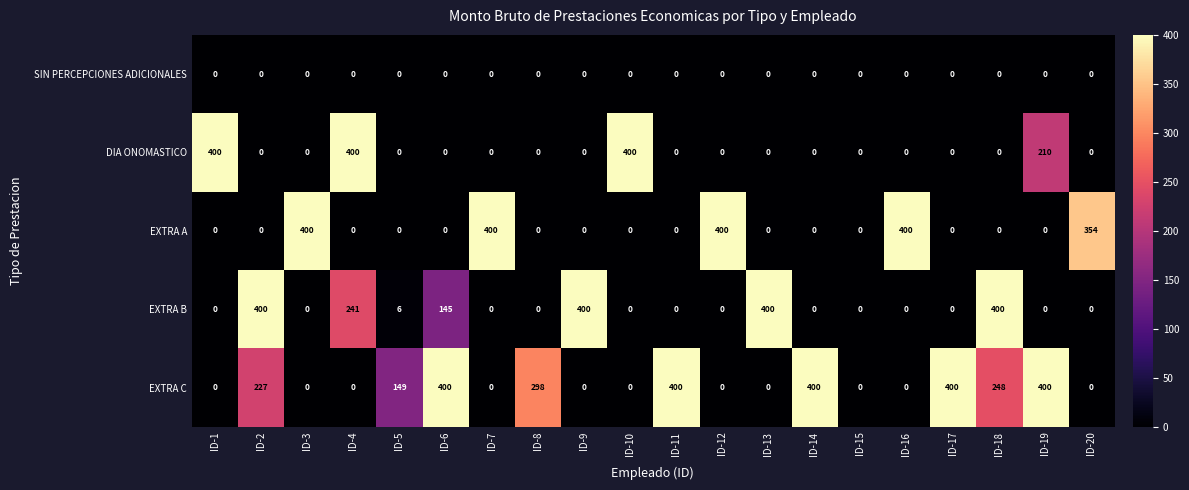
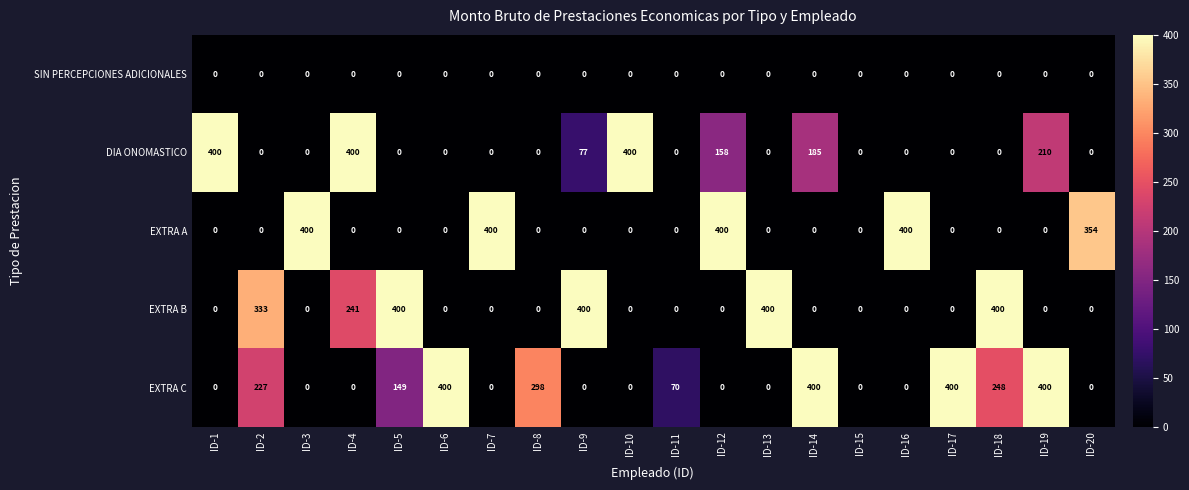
  {
    "SIN PERCEPCIONES ADICIONALES": {
      "ID-1": 0,
      "ID-2": 0,
      "ID-3": 0,
      "ID-4": 0,
      "ID-5": 0,
      "ID-6": 0,
      "ID-7": 0,
      "ID-8": 0,
      "ID-9": 0,
      "ID-10": 0,
      "ID-11": 0,
      "ID-12": 0,
      "ID-13": 0,
      "ID-14": 0,
      "ID-15": 0,
      "ID-16": 0,
      "ID-17": 0,
      "ID-18": 0,
      "ID-19": 0,
      "ID-20": 0
    },
    "DIA ONOMASTICO": {
      "ID-1": 400,
      "ID-2": 0,
      "ID-3": 0,
      "ID-4": 400,
      "ID-5": 0,
      "ID-6": 0,
      "ID-7": 0,
      "ID-8": 0,
-     "ID-9": 0,
+     "ID-9": 77,
      "ID-10": 400,
      "ID-11": 0,
-     "ID-12": 0,
+     "ID-12": 158,
      "ID-13": 0,
-     "ID-14": 0,
+     "ID-14": 185,
      "ID-15": 0,
      "ID-16": 0,
      "ID-17": 0,
      "ID-18": 0,
      "ID-19": 210,
      "ID-20": 0
    },
    "EXTRA A": {
      "ID-1": 0,
      "ID-2": 0,
      "ID-3": 400,
      "ID-4": 0,
      "ID-5": 0,
      "ID-6": 0,
      "ID-7": 400,
      "ID-8": 0,
      "ID-9": 0,
      "ID-10": 0,
      "ID-11": 0,
      "ID-12": 400,
      "ID-13": 0,
      "ID-14": 0,
      "ID-15": 0,
      "ID-16": 400,
      "ID-17": 0,
      "ID-18": 0,
      "ID-19": 0,
      "ID-20": 354
    },
    "EXTRA B": {
      "ID-1": 0,
-     "ID-2": 400,
+     "ID-2": 333,
      "ID-3": 0,
      "ID-4": 241,
-     "ID-5": 6,
-     "ID-6": 145,
+     "ID-5": 400,
+     "ID-6": 0,
      "ID-7": 0,
      "ID-8": 0,
      "ID-9": 400,
      "ID-10": 0,
      "ID-11": 0,
      "ID-12": 0,
      "ID-13": 400,
      "ID-14": 0,
      "ID-15": 0,
      "ID-16": 0,
      "ID-17": 0,
      "ID-18": 400,
      "ID-19": 0,
      "ID-20": 0
    },
    "EXTRA C": {
      "ID-1": 0,
      "ID-2": 227,
      "ID-3": 0,
      "ID-4": 0,
      "ID-5": 149,
      "ID-6": 400,
      "ID-7": 0,
      "ID-8": 298,
      "ID-9": 0,
      "ID-10": 0,
-     "ID-11": 400,
+     "ID-11": 70,
      "ID-12": 0,
      "ID-13": 0,
      "ID-14": 400,
      "ID-15": 0,
      "ID-16": 0,
      "ID-17": 400,
      "ID-18": 248,
      "ID-19": 400,
      "ID-20": 0
    }
  }
